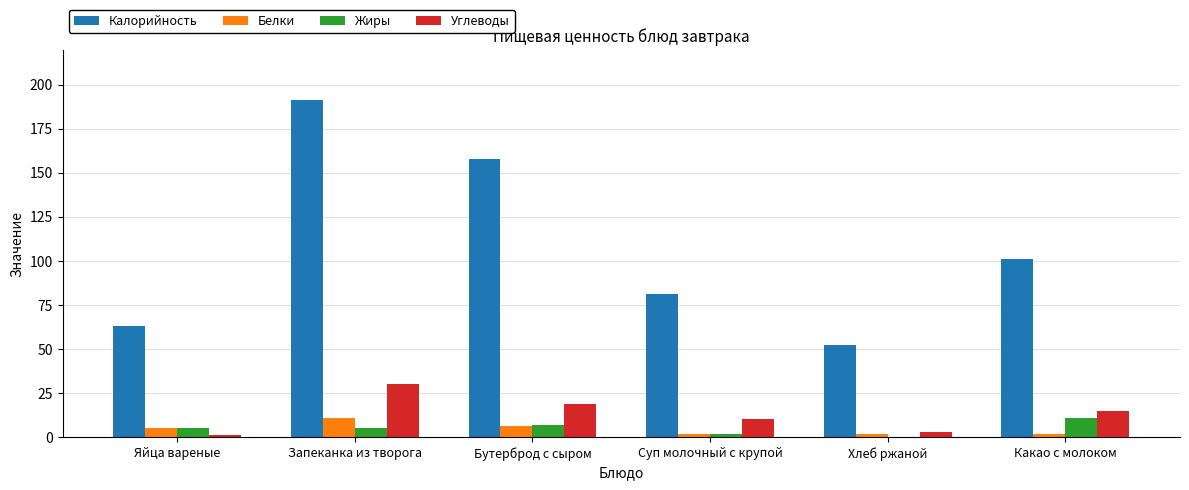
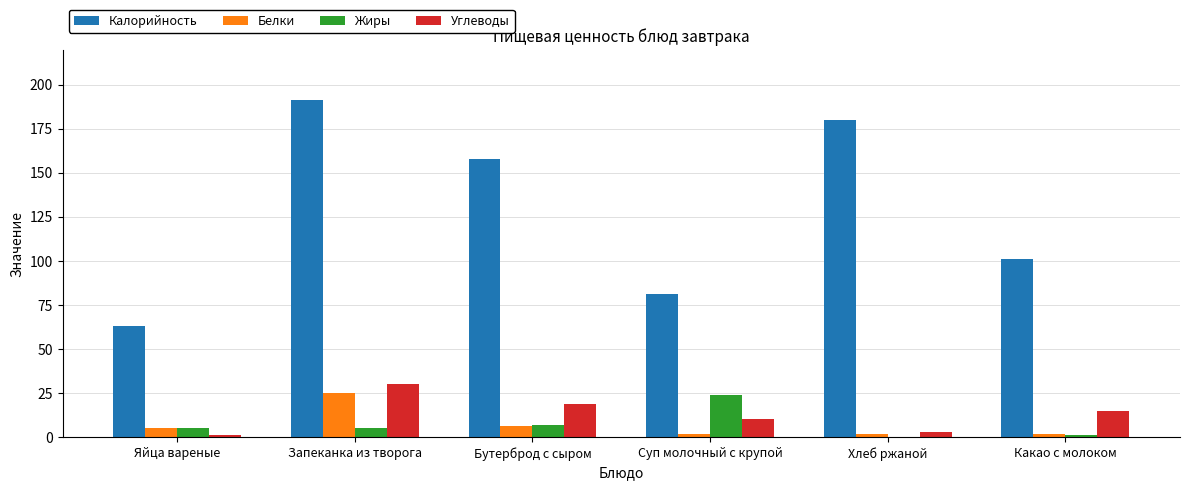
  {
    "Калорийность": {
      "Яйца вареные": 63,
      "Запеканка из творога": 191,
      "Бутерброд с сыром": 158,
      "Суп молочный с крупой": 81,
-     "Хлеб ржаной": 52,
+     "Хлеб ржаной": 180,
      "Какао с молоком": 101
    },
    "Белки": {
      "Яйца вареные": 5,
-     "Запеканка из творога": 11,
+     "Запеканка из творога": 25,
      "Бутерброд с сыром": 6,
      "Суп молочный с крупой": 2,
      "Хлеб ржаной": 2,
      "Какао с молоком": 2
    },
    "Жиры": {
      "Яйца вареные": 5,
      "Запеканка из творога": 5,
      "Бутерброд с сыром": 7,
-     "Суп молочный с крупой": 2,
+     "Суп молочный с крупой": 24,
      "Хлеб ржаной": 0,
-     "Какао с молоком": 11
+     "Какао с молоком": 1
    },
    "Углеводы": {
      "Запеканка из творога": 30,
      "Бутерброд с сыром": 19,
      "Суп молочный с крупой": 10,
      "Хлеб ржаной": 3,
      "Какао с молоком": 15
    }
  }
